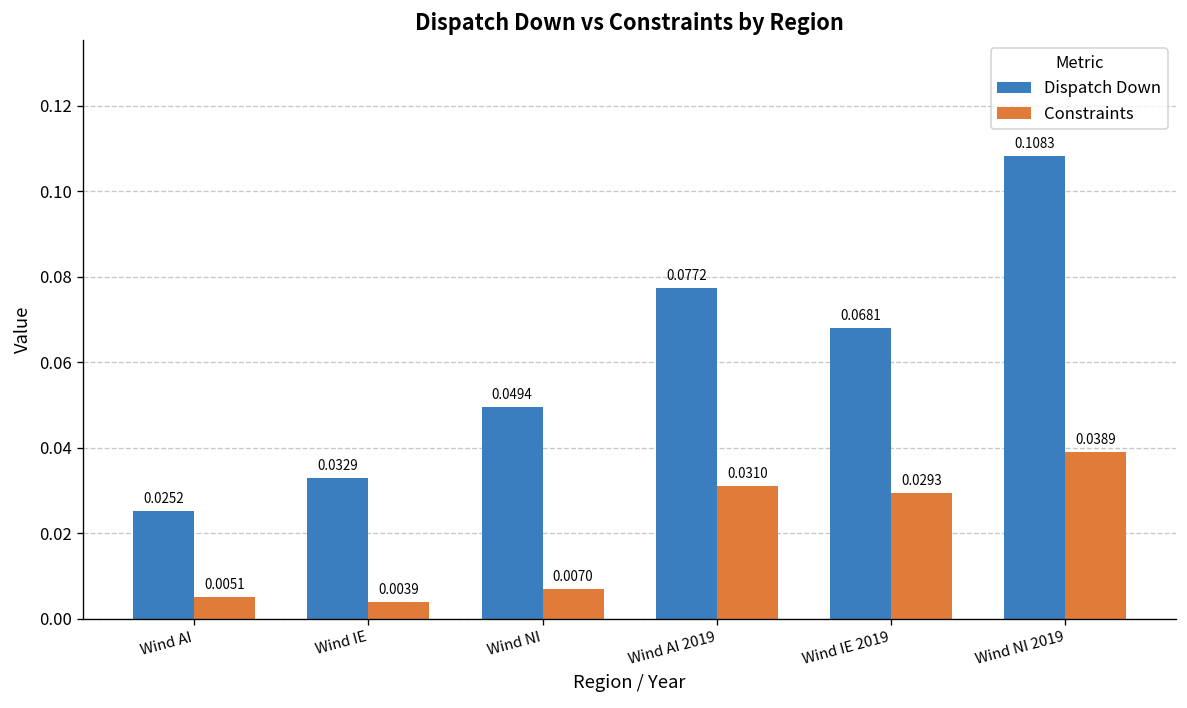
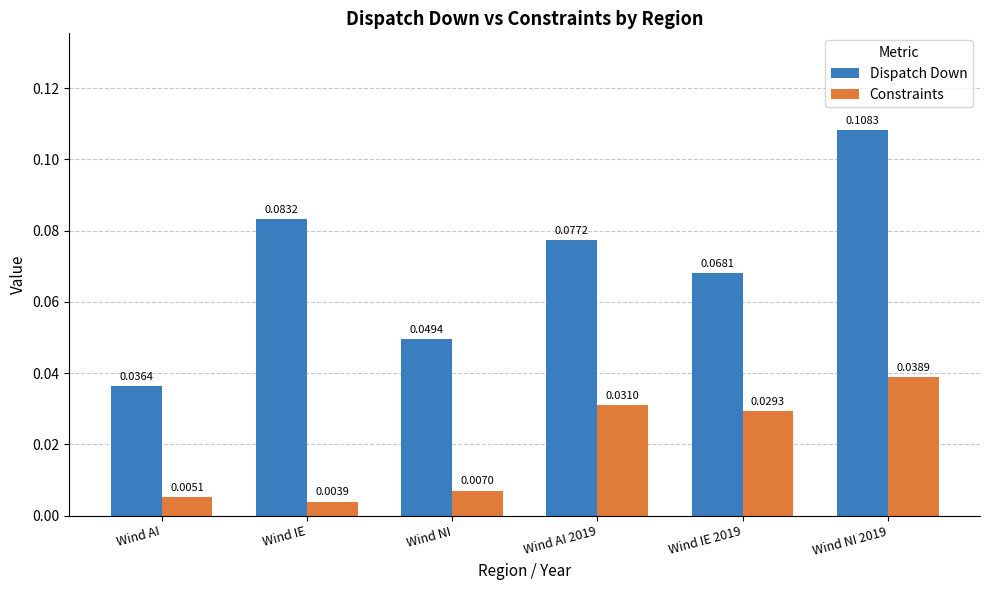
  {
    "Dispatch Down": {
-     "Wind AI": 0.0252,
-     "Wind IE": 0.0329,
+     "Wind AI": 0.0364,
+     "Wind IE": 0.0832,
      "Wind NI": 0.0494,
      "Wind AI 2019": 0.0772,
      "Wind IE 2019": 0.0681,
      "Wind NI 2019": 0.1083
    },
    "Constraints": {
      "Wind AI": 0.0051,
      "Wind IE": 0.0039,
      "Wind NI": 0.0070,
      "Wind AI 2019": 0.0310,
      "Wind IE 2019": 0.0293,
      "Wind NI 2019": 0.0389
    }
  }
